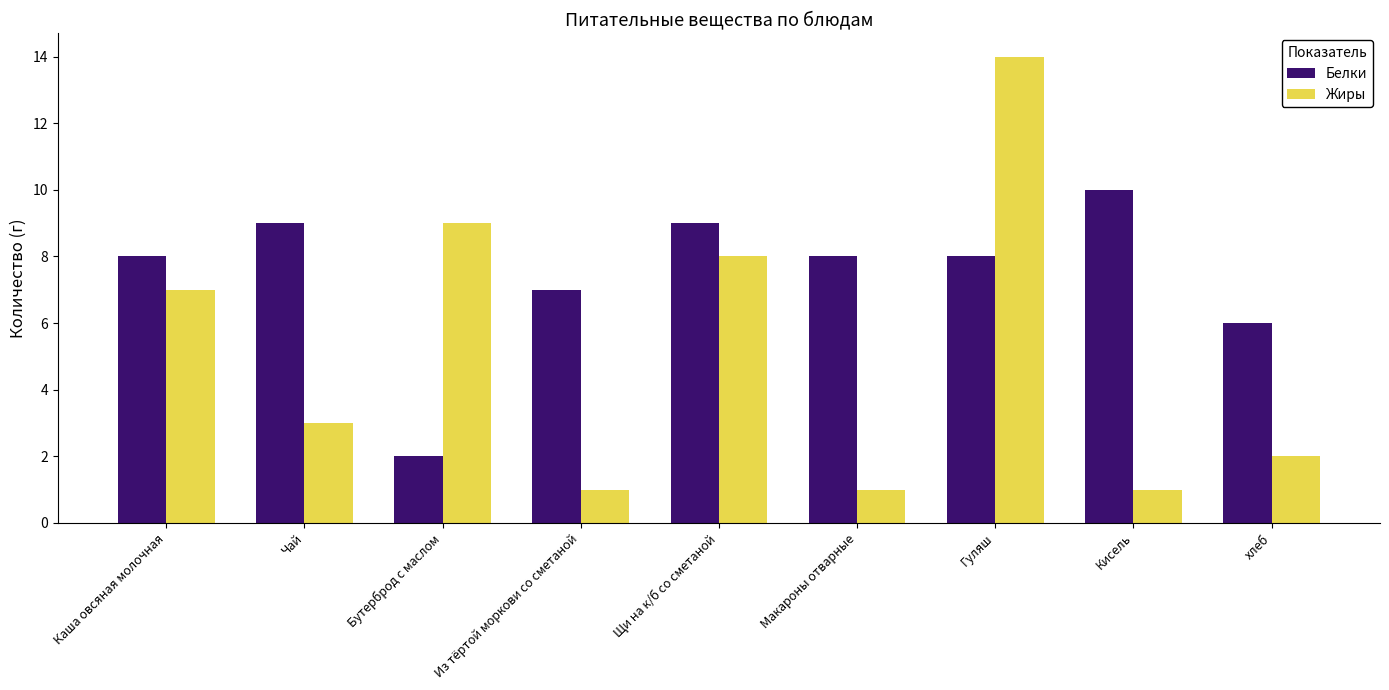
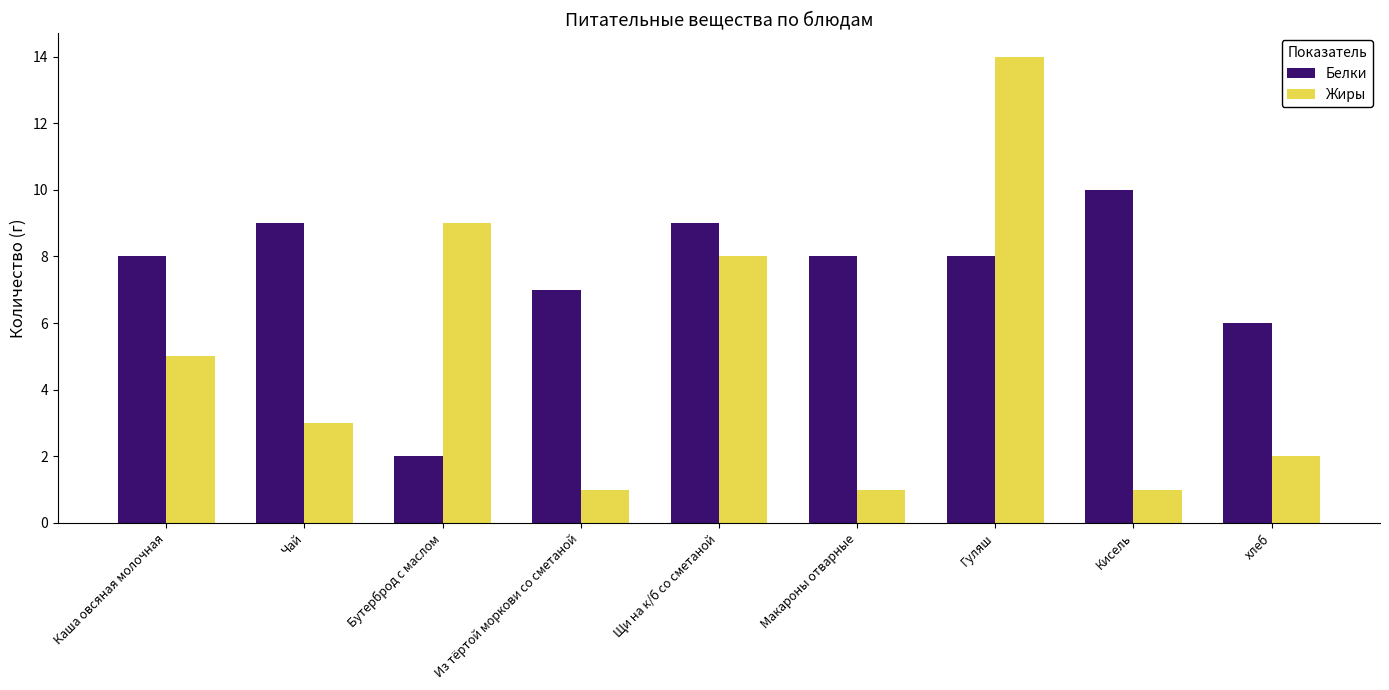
  {
    "Белки": {
      "Каша овсяная молочная": 8,
      "Чай": 9,
      "Бутерброд с маслом": 2,
      "Из тёртой моркови со сметаной": 7,
      "Щи на к/б со сметаной": 9,
      "Макароны отварные": 8,
      "Гуляш": 8,
      "Кисель": 10,
      "хлеб": 6
    },
    "Жиры": {
-     "Каша овсяная молочная": 7,
+     "Каша овсяная молочная": 5,
      "Чай": 3,
      "Бутерброд с маслом": 9,
      "Из тёртой моркови со сметаной": 1,
      "Щи на к/б со сметаной": 8,
      "Макароны отварные": 1,
      "Гуляш": 14,
      "Кисель": 1,
      "хлеб": 2
    }
  }
